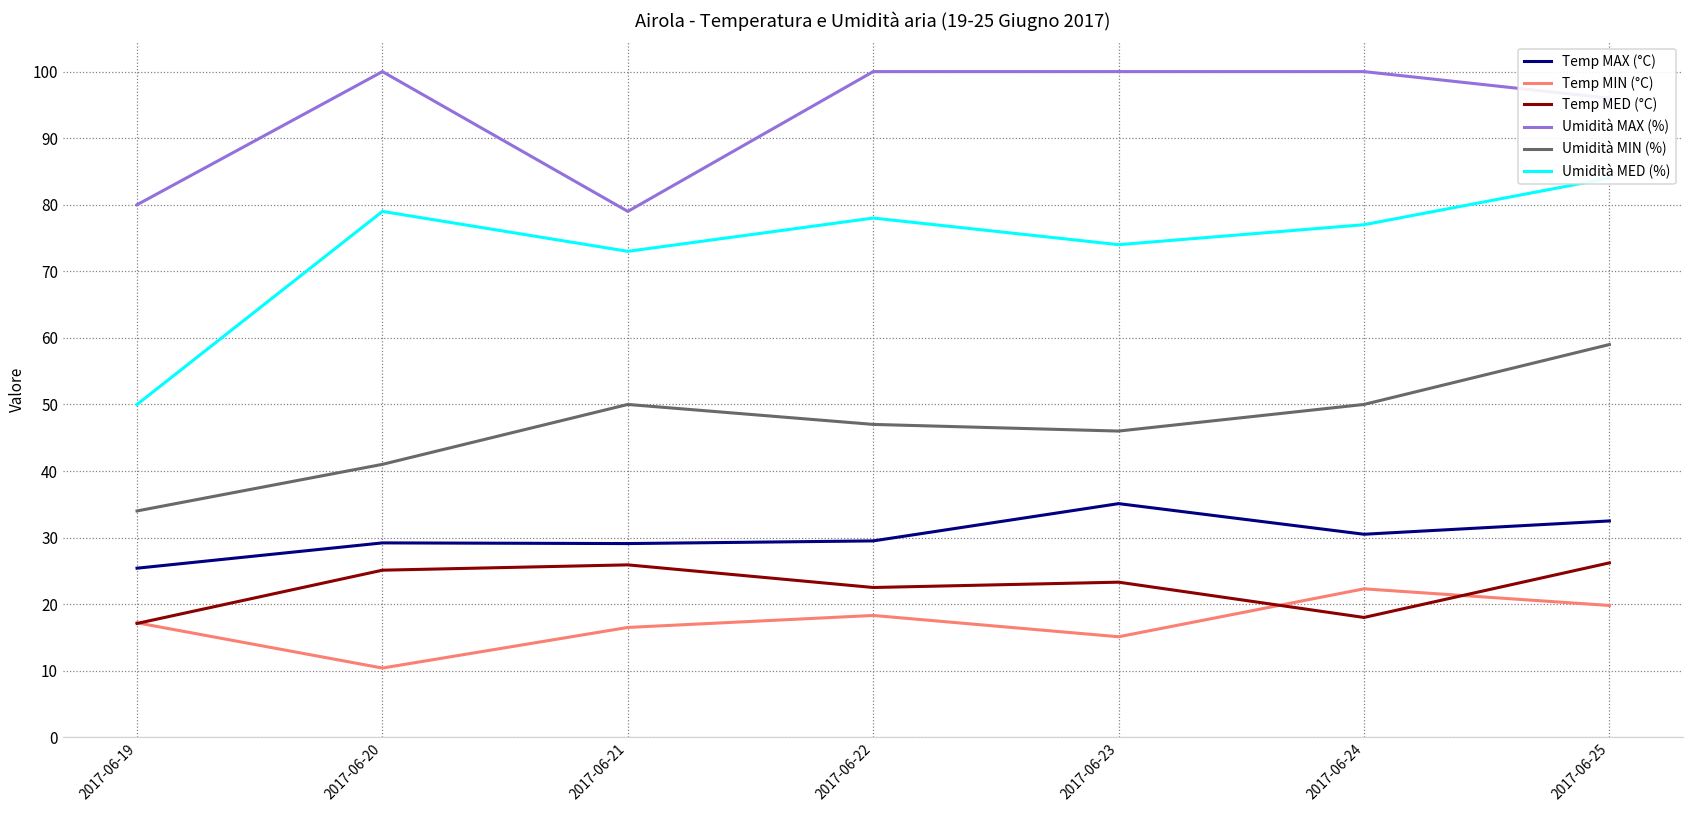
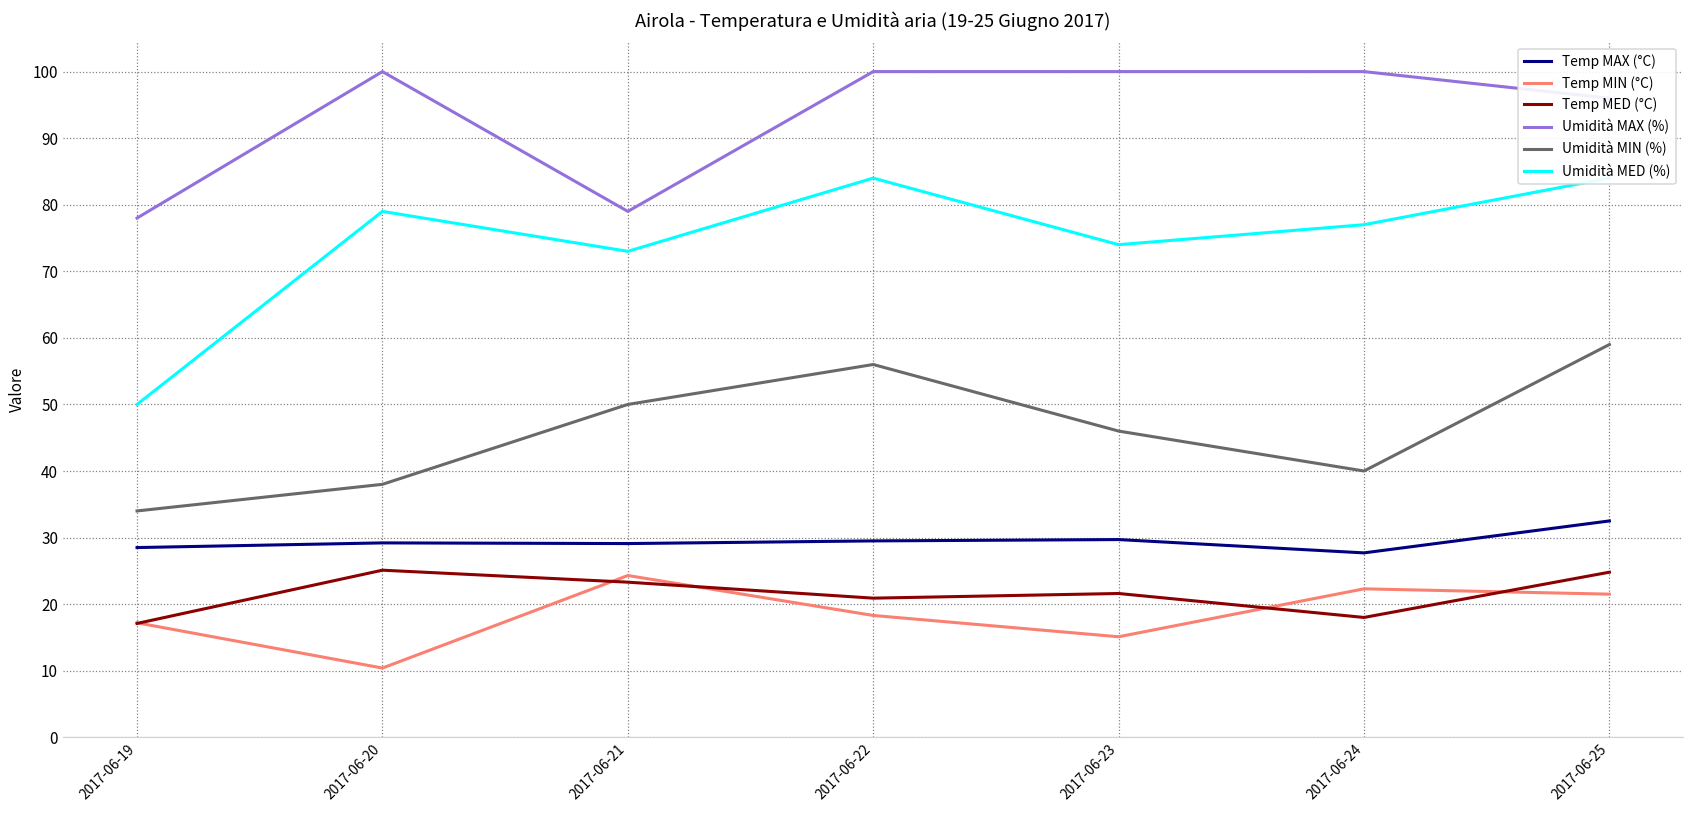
  {
    "Temp MAX (°C)": {
-     "2017-06-19": 25,
+     "2017-06-19": 29,
      "2017-06-20": 29,
      "2017-06-21": 29,
      "2017-06-22": 30,
-     "2017-06-23": 35,
-     "2017-06-24": 31,
+     "2017-06-23": 30,
+     "2017-06-24": 28,
      "2017-06-25": 33
    },
    "Temp MIN (°C)": {
      "2017-06-20": 10,
-     "2017-06-21": 17,
+     "2017-06-21": 24,
      "2017-06-22": 18,
      "2017-06-23": 15,
      "2017-06-24": 22,
-     "2017-06-25": 20
+     "2017-06-25": 22
    },
    "Temp MED (°C)": {
      "2017-06-20": 25,
-     "2017-06-21": 26,
-     "2017-06-22": 23,
-     "2017-06-23": 23,
+     "2017-06-21": 23,
+     "2017-06-22": 21,
+     "2017-06-23": 22,
      "2017-06-24": 18,
-     "2017-06-25": 26
+     "2017-06-25": 25
    },
    "Umidità MAX (%)": {
-     "2017-06-19": 80,
+     "2017-06-19": 78,
      "2017-06-20": 100,
      "2017-06-21": 79,
      "2017-06-22": 100,
      "2017-06-23": 100,
      "2017-06-24": 100
    },
    "Umidità MIN (%)": {
      "2017-06-19": 34,
-     "2017-06-20": 41,
+     "2017-06-20": 38,
      "2017-06-21": 50,
-     "2017-06-22": 47,
+     "2017-06-22": 56,
      "2017-06-23": 46,
-     "2017-06-24": 50,
+     "2017-06-24": 40,
      "2017-06-25": 59
    },
    "Umidità MED (%)": {
      "2017-06-19": 50,
      "2017-06-20": 79,
      "2017-06-21": 73,
-     "2017-06-22": 78,
+     "2017-06-22": 84,
      "2017-06-23": 74,
      "2017-06-24": 77
    }
  }
